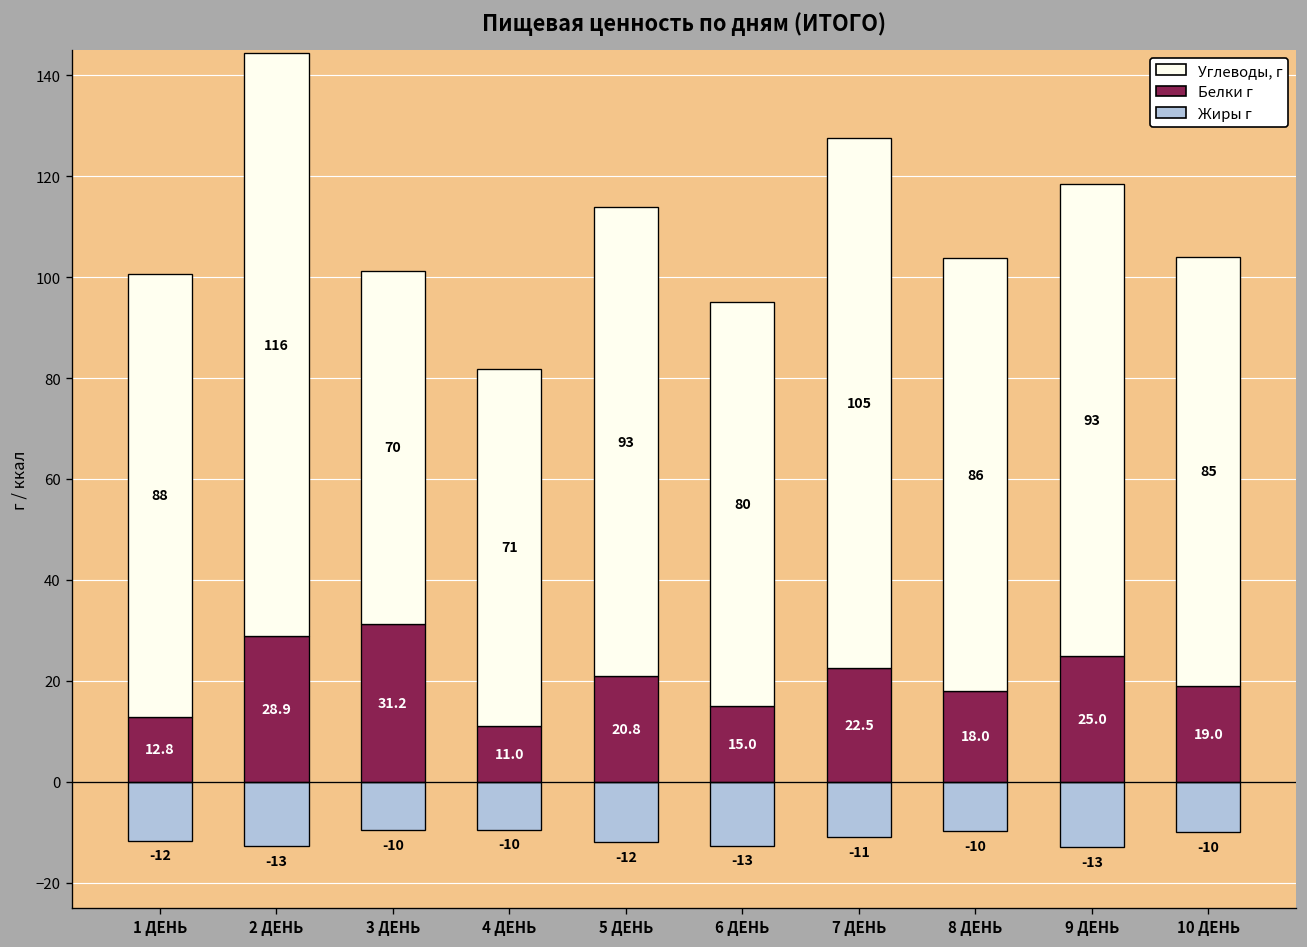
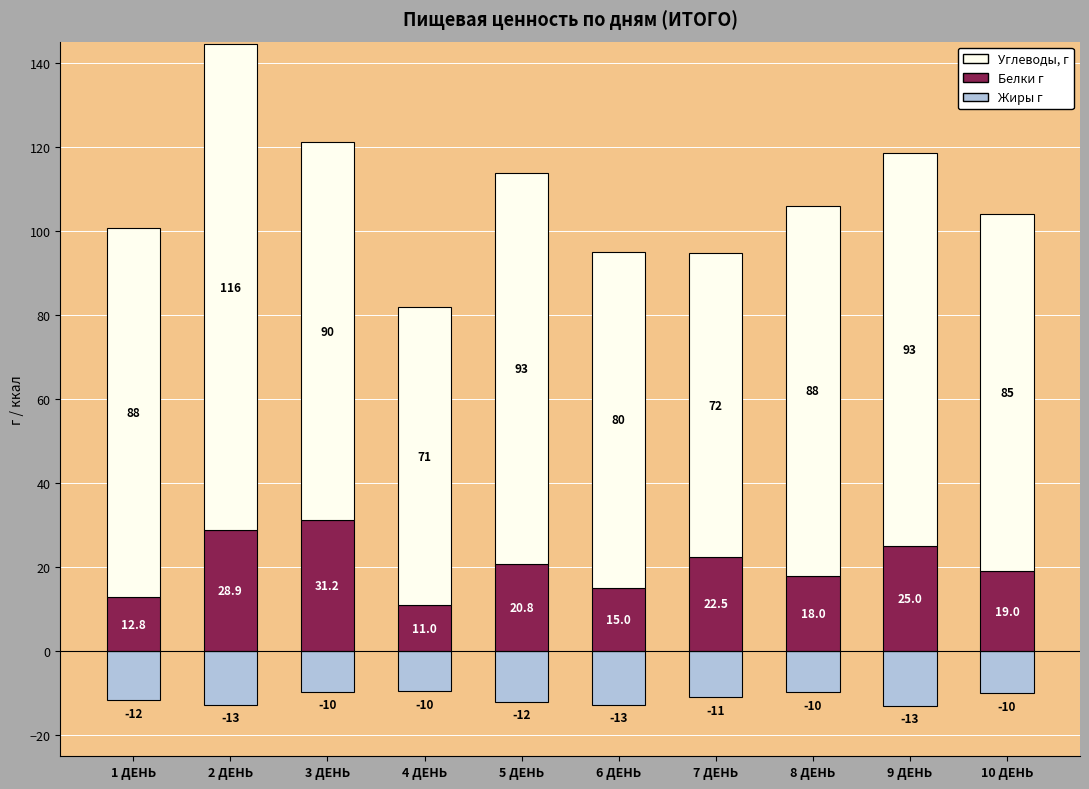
  {
    "Жиры г": {
      "1 ДЕНЬ": -12,
      "2 ДЕНЬ": -13,
      "3 ДЕНЬ": -10,
      "4 ДЕНЬ": -10,
      "5 ДЕНЬ": -12,
      "6 ДЕНЬ": -13,
      "7 ДЕНЬ": -11,
      "8 ДЕНЬ": -10,
      "9 ДЕНЬ": -13,
      "10 ДЕНЬ": -10
    },
    "Белки г": {
      "1 ДЕНЬ": 12.8,
      "2 ДЕНЬ": 28.9,
      "3 ДЕНЬ": 31.2,
      "4 ДЕНЬ": 11.0,
      "5 ДЕНЬ": 20.8,
      "6 ДЕНЬ": 15.0,
      "7 ДЕНЬ": 22.5,
      "8 ДЕНЬ": 18.0,
      "9 ДЕНЬ": 25.0,
      "10 ДЕНЬ": 19.0
    },
    "Углеводы, г": {
      "1 ДЕНЬ": 88,
      "2 ДЕНЬ": 116,
-     "3 ДЕНЬ": 70,
+     "3 ДЕНЬ": 90,
      "4 ДЕНЬ": 71,
      "5 ДЕНЬ": 93,
      "6 ДЕНЬ": 80,
-     "7 ДЕНЬ": 105,
-     "8 ДЕНЬ": 86,
+     "7 ДЕНЬ": 72,
+     "8 ДЕНЬ": 88,
      "9 ДЕНЬ": 93,
      "10 ДЕНЬ": 85
    }
  }
